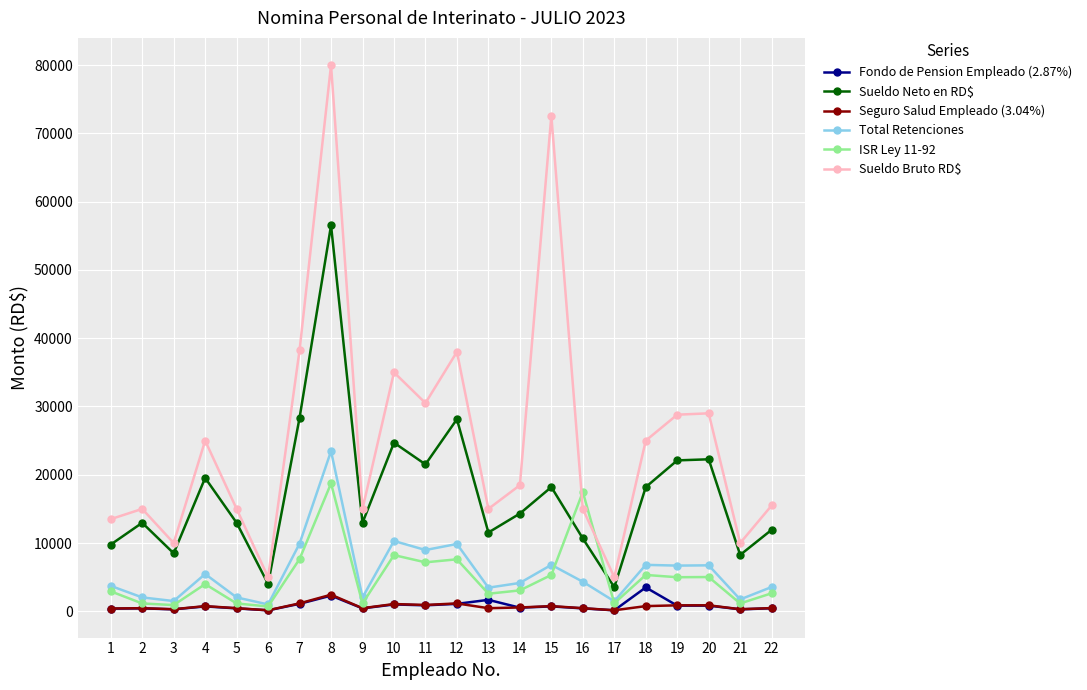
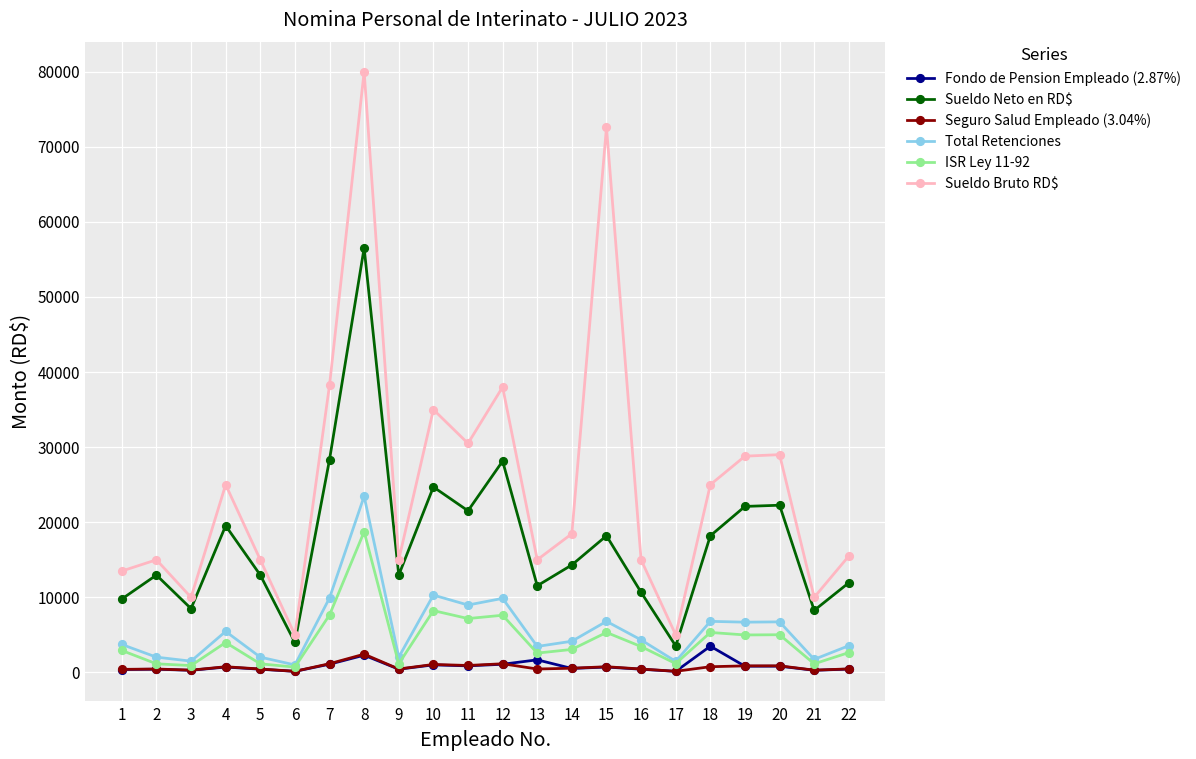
  {
    "Fondo de Pension Empleado (2.87%)": {
      "13": 2000,
      "18": 3000
    },
    "Sueldo Neto en RD$": {
      "1": 10000,
      "2": 13000,
      "3": 8000,
      "4": 20000,
      "5": 13000,
      "6": 4000,
      "7": 28000,
      "8": 57000,
      "9": 13000,
      "10": 25000,
      "11": 22000,
      "12": 28000,
      "13": 12000,
      "14": 14000,
      "15": 18000,
      "16": 11000,
      "17": 4000,
      "18": 18000,
      "19": 22000,
      "20": 22000,
      "21": 8000,
      "22": 12000
    },
    "Seguro Salud Empleado (3.04%)": {
      "13": 0,
      "18": 1000
    },
    "Total Retenciones": {
      "1": 4000,
      "2": 2000,
      "3": 2000,
      "4": 5000,
      "5": 2000,
      "7": 10000,
      "8": 23000,
      "9": 2000,
      "10": 10000,
      "11": 9000,
      "12": 10000,
      "13": 3000,
      "14": 4000,
      "15": 7000,
      "16": 4000,
      "18": 7000,
      "19": 7000,
      "20": 7000,
      "21": 2000,
      "22": 4000
    },
    "ISR Ley 11-92": {
      "1": 3000,
      "2": 1000,
      "3": 1000,
      "4": 4000,
      "5": 1000,
      "7": 8000,
      "8": 19000,
      "9": 1000,
      "10": 8000,
      "11": 7000,
      "12": 8000,
      "13": 3000,
      "14": 3000,
      "15": 5000,
-     "16": 17000,
+     "16": 3000,
      "18": 5000,
      "19": 5000,
      "20": 5000,
      "21": 1000,
      "22": 3000
    },
    "Sueldo Bruto RD$": {
      "1": 14000,
      "2": 15000,
      "3": 10000,
      "4": 25000,
      "5": 15000,
      "6": 5000,
      "7": 38000,
      "8": 80000,
      "9": 15000,
      "10": 35000,
      "11": 31000,
      "12": 38000,
      "13": 15000,
      "14": 18000,
      "15": 73000,
      "16": 15000,
      "17": 5000,
      "18": 25000,
      "19": 29000,
      "20": 29000,
      "21": 10000,
      "22": 16000
    }
  }
